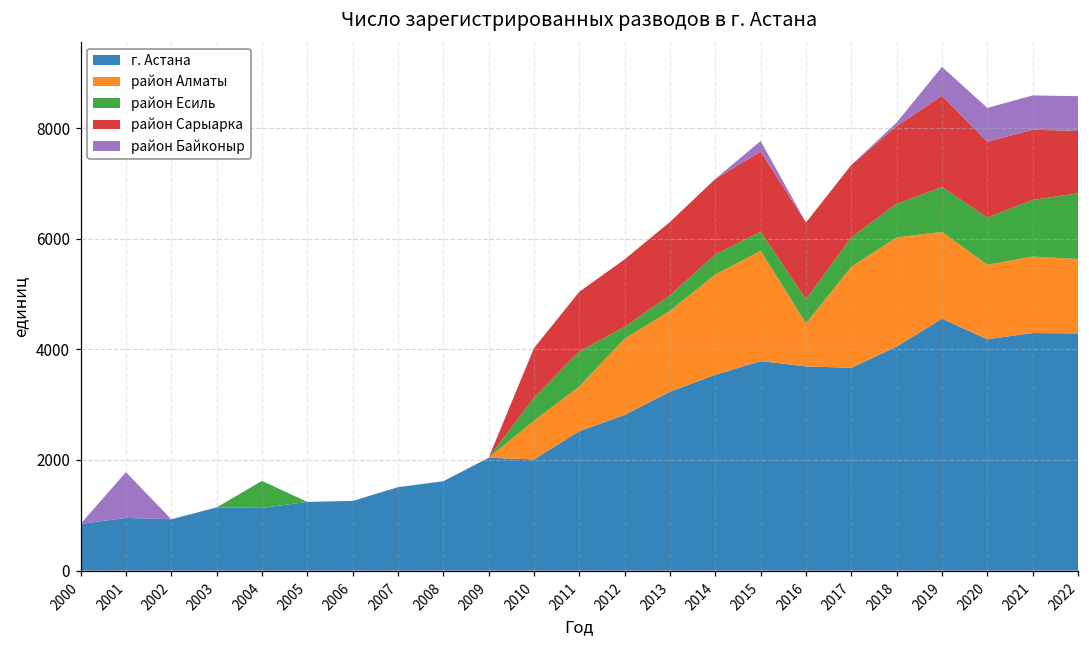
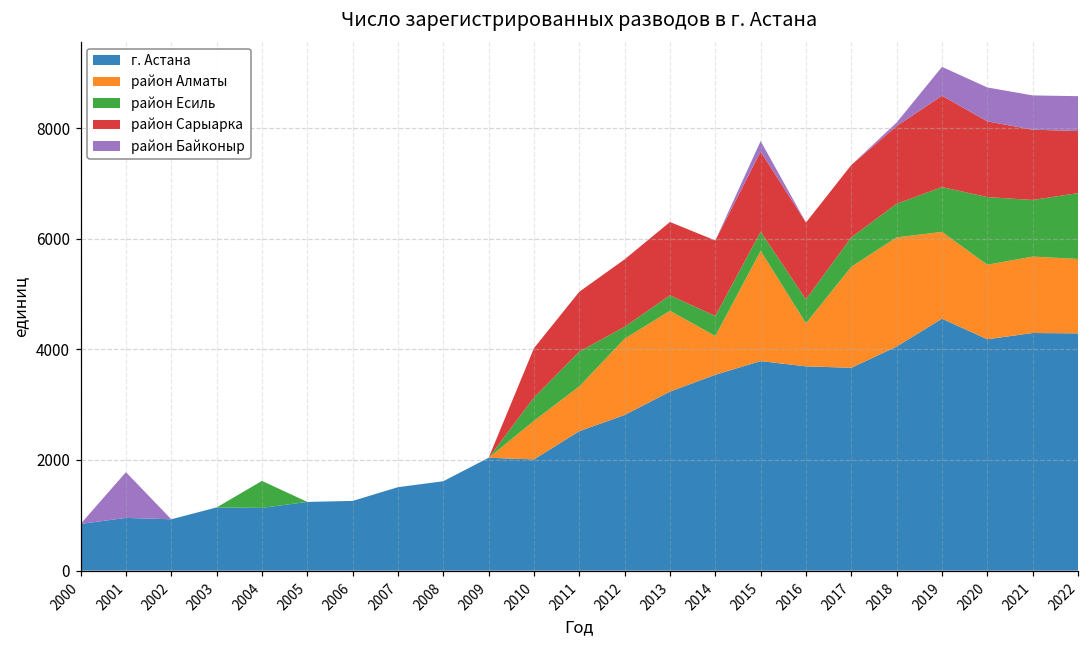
  {
    "г. Астана": {
      "2010": 2000,
      "2011": 2500,
      "2012": 2800,
      "2013": 3200,
      "2014": 3500,
      "2015": 3800,
      "2016": 3700,
      "2017": 3700,
      "2018": 4100,
      "2019": 4600,
      "2020": 4200,
      "2021": 4300,
      "2022": 4300
    },
    "район Алматы": {
      "2010": 700,
      "2011": 800,
      "2012": 1400,
      "2013": 1500,
-     "2014": 1800,
+     "2014": 700,
      "2015": 2000,
      "2016": 800,
      "2017": 1800,
      "2018": 2000,
      "2019": 1600,
      "2020": 1300,
      "2021": 1400,
      "2022": 1300
    },
    "район Есиль": {
      "2010": 400,
      "2011": 600,
      "2012": 200,
      "2013": 300,
      "2014": 400,
      "2015": 300,
      "2016": 400,
      "2017": 500,
      "2018": 600,
      "2019": 800,
-     "2020": 900,
+     "2020": 1200,
      "2021": 1000,
      "2022": 1200
    },
    "район Сарыарка": {
      "2015": 1400,
      "2018": 1400,
      "2019": 1700,
      "2020": 1400,
      "2021": 1300,
      "2022": 1100
    },
    "район Байконыр": {
      "2001": 800,
      "2015": 200,
      "2018": 100,
      "2019": 500,
      "2020": 600,
      "2021": 600,
      "2022": 600
    }
  }
